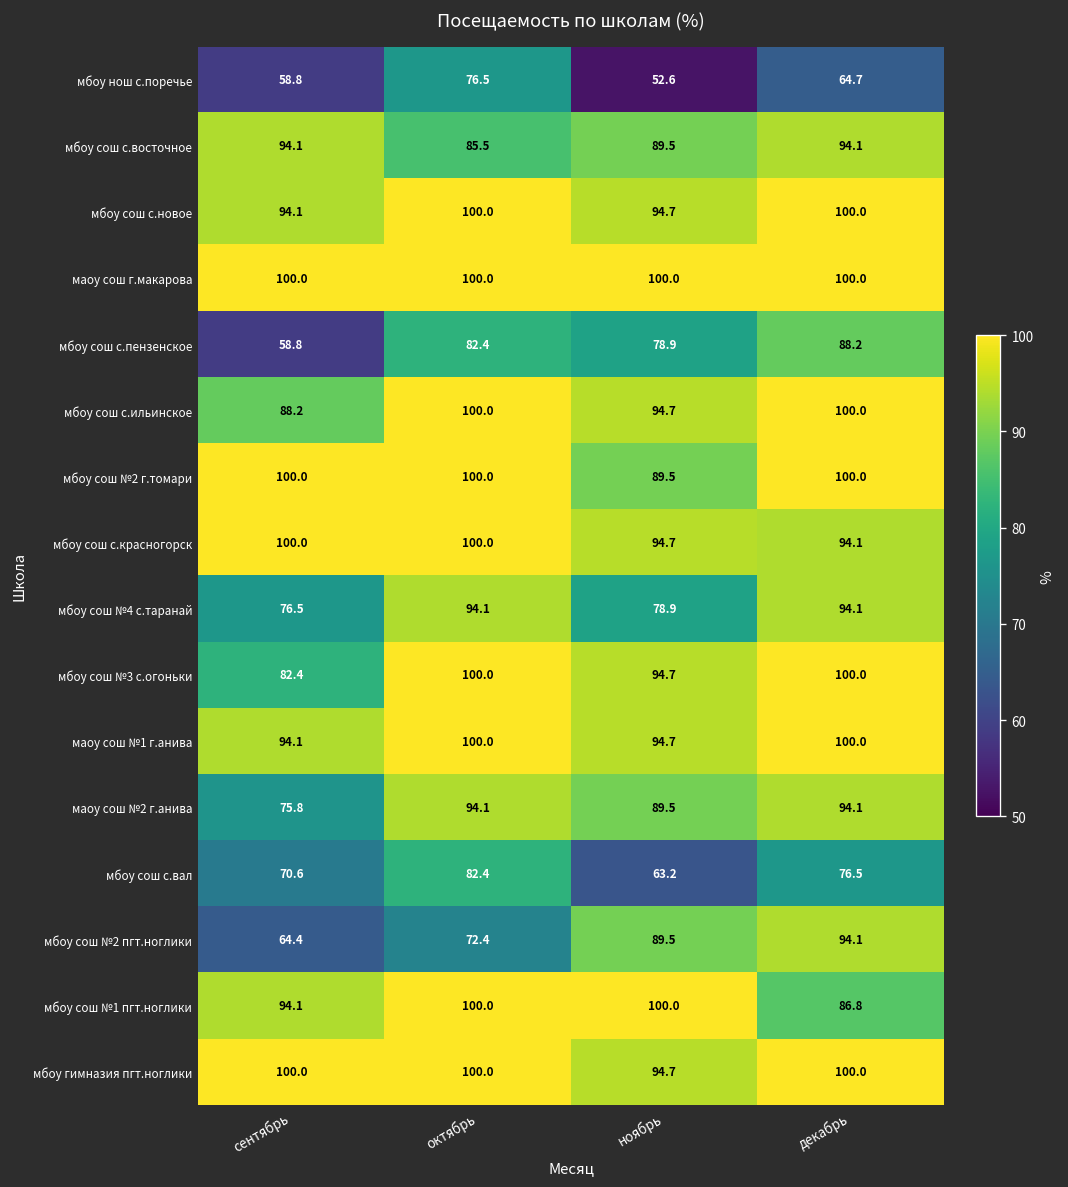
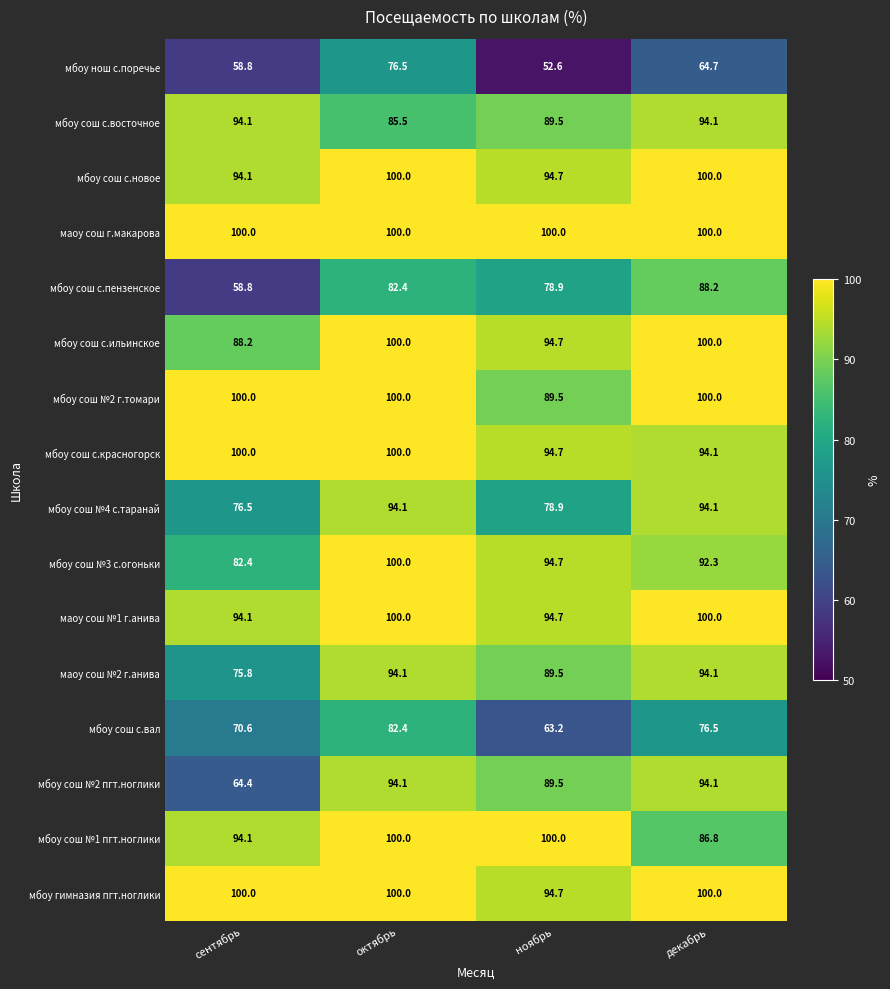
  {
    "мбоу нош с.поречье": {
      "сентябрь": 58.8,
      "октябрь": 76.5,
      "ноябрь": 52.6,
      "декабрь": 64.7
    },
    "мбоу сош с.восточное": {
      "сентябрь": 94.1,
      "октябрь": 85.5,
      "ноябрь": 89.5,
      "декабрь": 94.1
    },
    "мбоу сош с.новое": {
      "сентябрь": 94.1,
      "октябрь": 100.0,
      "ноябрь": 94.7,
      "декабрь": 100.0
    },
    "маоу сош г.макарова": {
      "сентябрь": 100.0,
      "октябрь": 100.0,
      "ноябрь": 100.0,
      "декабрь": 100.0
    },
    "мбоу сош с.пензенское": {
      "сентябрь": 58.8,
      "октябрь": 82.4,
      "ноябрь": 78.9,
      "декабрь": 88.2
    },
    "мбоу сош с.ильинское": {
      "сентябрь": 88.2,
      "октябрь": 100.0,
      "ноябрь": 94.7,
      "декабрь": 100.0
    },
    "мбоу сош №2 г.томари": {
      "сентябрь": 100.0,
      "октябрь": 100.0,
      "ноябрь": 89.5,
      "декабрь": 100.0
    },
    "мбоу сош с.красногорск": {
      "сентябрь": 100.0,
      "октябрь": 100.0,
      "ноябрь": 94.7,
      "декабрь": 94.1
    },
    "мбоу сош №4 с.таранай": {
      "сентябрь": 76.5,
      "октябрь": 94.1,
      "ноябрь": 78.9,
      "декабрь": 94.1
    },
    "мбоу сош №3 с.огоньки": {
      "сентябрь": 82.4,
      "октябрь": 100.0,
      "ноябрь": 94.7,
-     "декабрь": 100.0
+     "декабрь": 92.3
    },
    "маоу сош №1 г.анива": {
      "сентябрь": 94.1,
      "октябрь": 100.0,
      "ноябрь": 94.7,
      "декабрь": 100.0
    },
    "маоу сош №2 г.анива": {
      "сентябрь": 75.8,
      "октябрь": 94.1,
      "ноябрь": 89.5,
      "декабрь": 94.1
    },
    "мбоу сош с.вал": {
      "сентябрь": 70.6,
      "октябрь": 82.4,
      "ноябрь": 63.2,
      "декабрь": 76.5
    },
    "мбоу сош №2 пгт.ноглики": {
      "сентябрь": 64.4,
-     "октябрь": 72.4,
+     "октябрь": 94.1,
      "ноябрь": 89.5,
      "декабрь": 94.1
    },
    "мбоу сош №1 пгт.ноглики": {
      "сентябрь": 94.1,
      "октябрь": 100.0,
      "ноябрь": 100.0,
      "декабрь": 86.8
    },
    "мбоу гимназия пгт.ноглики": {
      "сентябрь": 100.0,
      "октябрь": 100.0,
      "ноябрь": 94.7,
      "декабрь": 100.0
    }
  }
